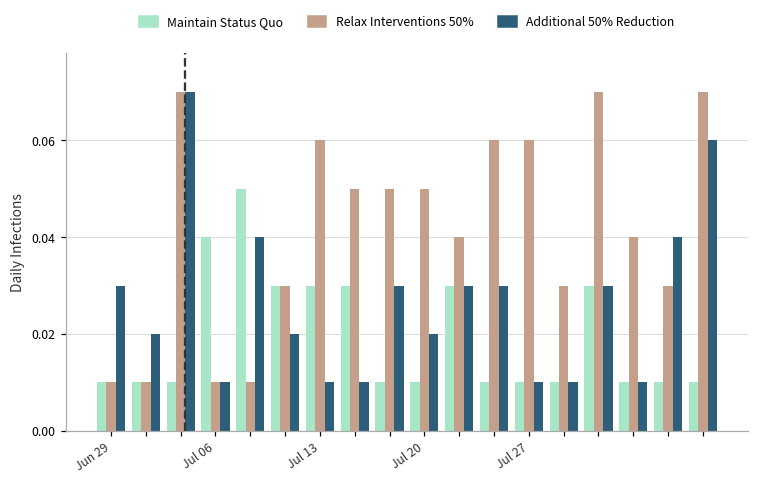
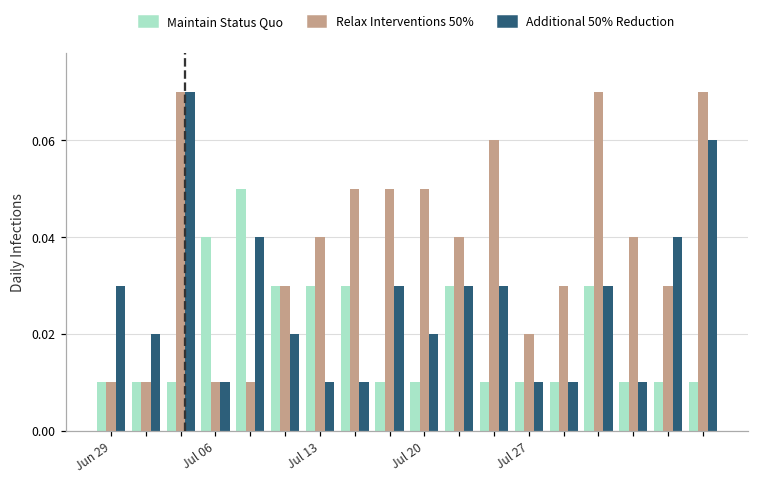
  {
    "Relax Interventions 50%": {
      "Jun 29": 0.010,
      "Jul 06": 0.010,
-     "Jul 13": 0.060,
+     "Jul 13": 0.040,
      "Jul 20": 0.050,
-     "Jul 27": 0.060
+     "Jul 27": 0.020
    }
  }
